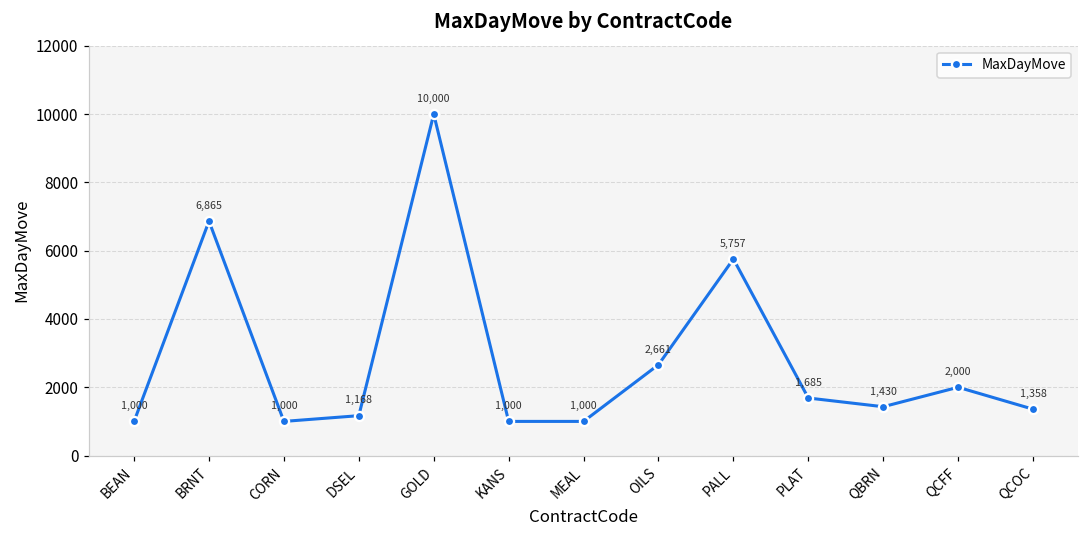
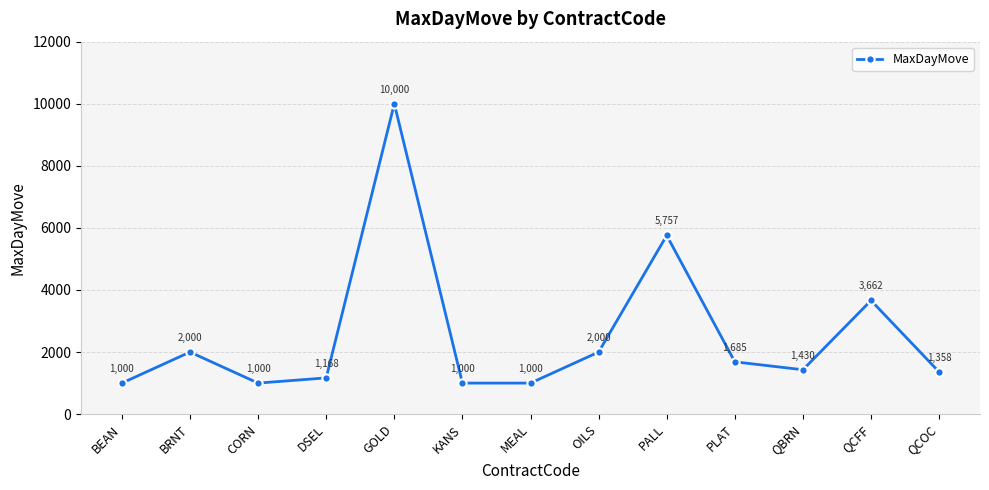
  {
    "BEAN": "1,000",
-   "BRNT": "6,865",
+   "BRNT": "2,000",
    "CORN": "1,000",
    "DSEL": "1,168",
    "GOLD": "10,000",
    "KANS": "1,000",
    "MEAL": "1,000",
-   "OILS": "2,661",
+   "OILS": "2,000",
    "PALL": "5,757",
    "PLAT": "1,685",
    "QBRN": "1,430",
-   "QCFF": "2,000",
+   "QCFF": "3,662",
    "QCOC": "1,358"
  }
